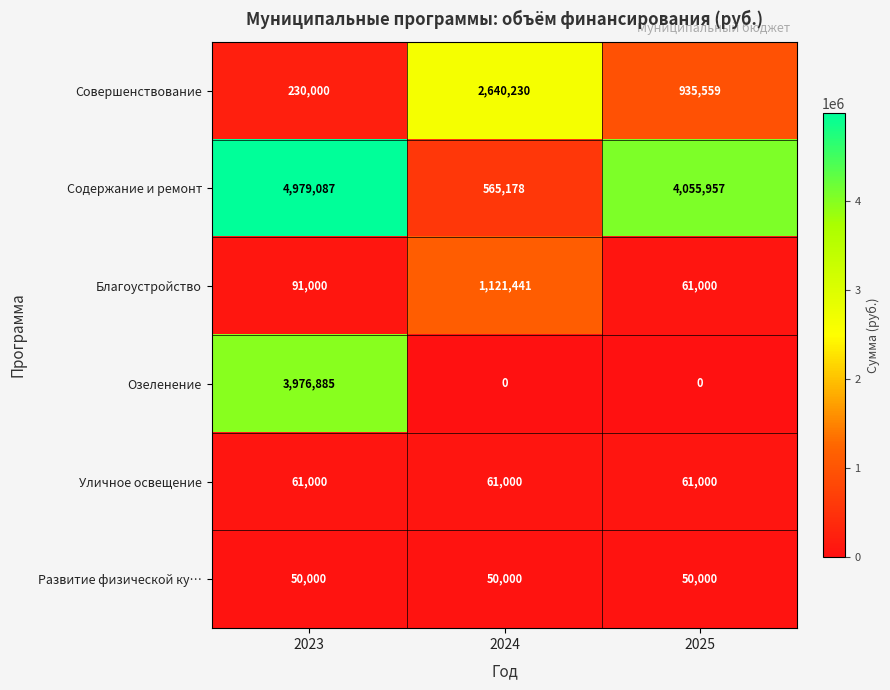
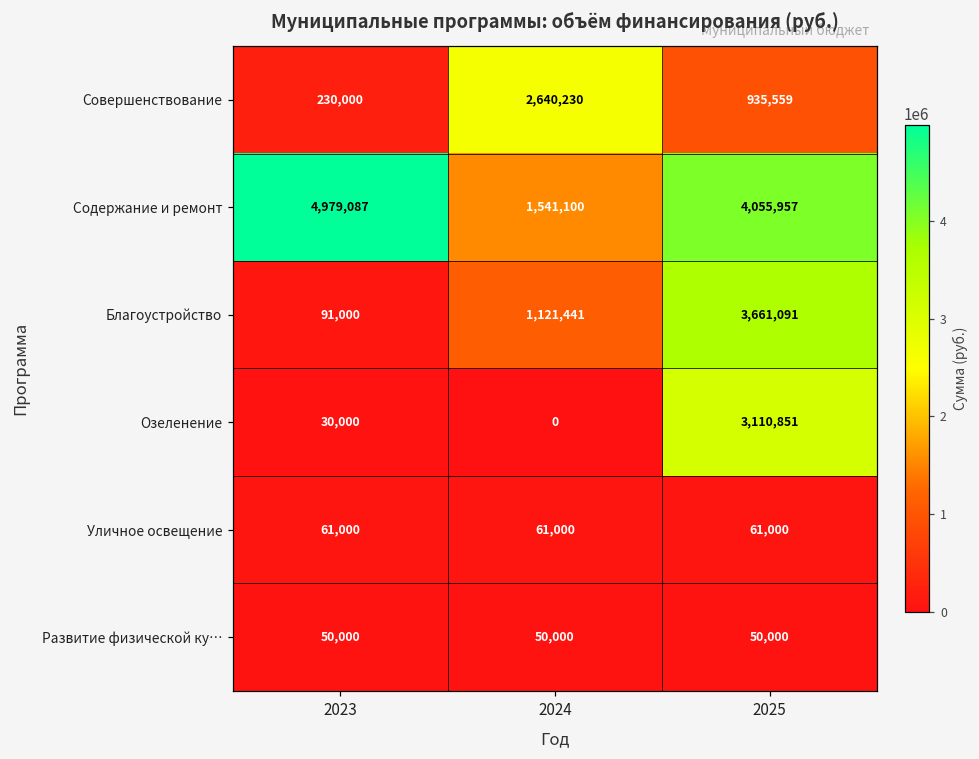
  {
    "Совершенствование": {
      "2023": "230,000",
      "2024": "2,640,230",
      "2025": "935,559"
    },
    "Содержание и ремонт": {
      "2023": "4,979,087",
-     "2024": "565,178",
+     "2024": "1,541,100",
      "2025": "4,055,957"
    },
    "Благоустройство": {
      "2023": "91,000",
      "2024": "1,121,441",
-     "2025": "61,000"
+     "2025": "3,661,091"
    },
    "Озеленение": {
-     "2023": "3,976,885",
+     "2023": "30,000",
      "2024": "0",
-     "2025": "0"
+     "2025": "3,110,851"
    },
    "Уличное освещение": {
      "2023": "61,000",
      "2024": "61,000",
      "2025": "61,000"
    },
    "Развитие физической ку…": {
      "2023": "50,000",
      "2024": "50,000",
      "2025": "50,000"
    }
  }
